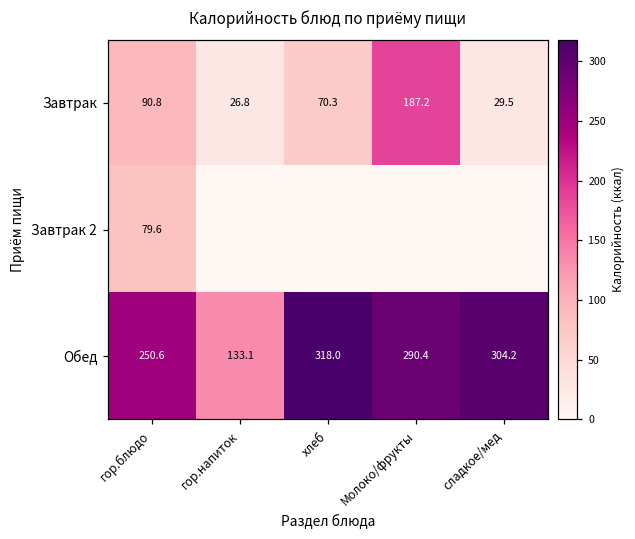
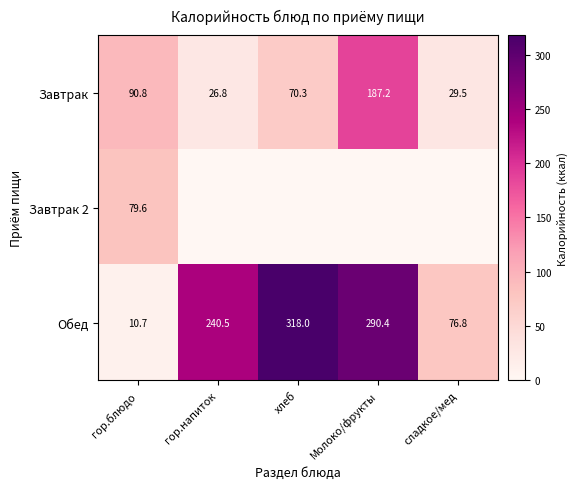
  {
    "Завтрак": {
      "гор.блюдо": 90.8,
      "гор.напиток": 26.8,
      "хлеб": 70.3,
      "Молоко/фрукты": 187.2,
      "сладкое/мед": 29.5
    },
    "Завтрак 2": {
      "гор.блюдо": 79.6
    },
    "Обед": {
-     "гор.блюдо": 250.6,
-     "гор.напиток": 133.1,
+     "гор.блюдо": 10.7,
+     "гор.напиток": 240.5,
      "хлеб": 318.0,
      "Молоко/фрукты": 290.4,
-     "сладкое/мед": 304.2
+     "сладкое/мед": 76.8
    }
  }
